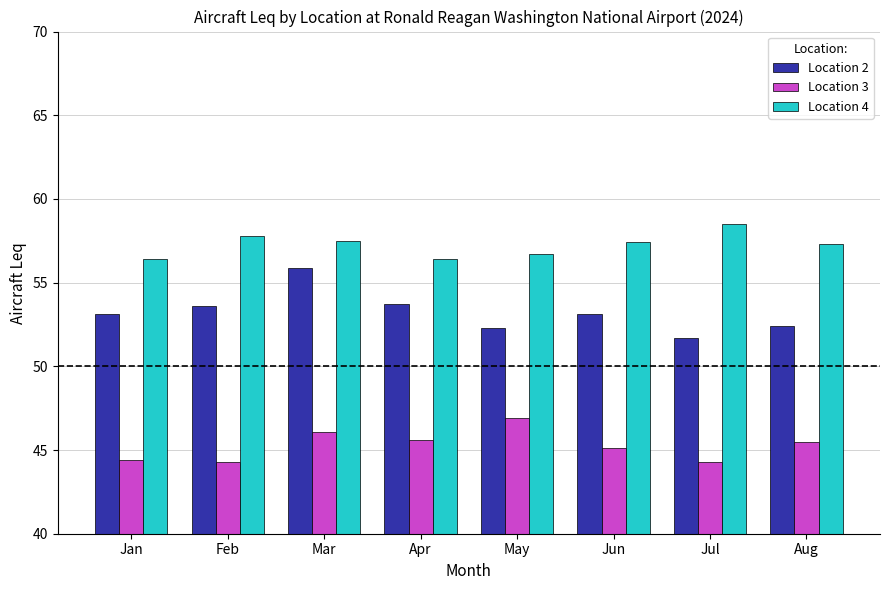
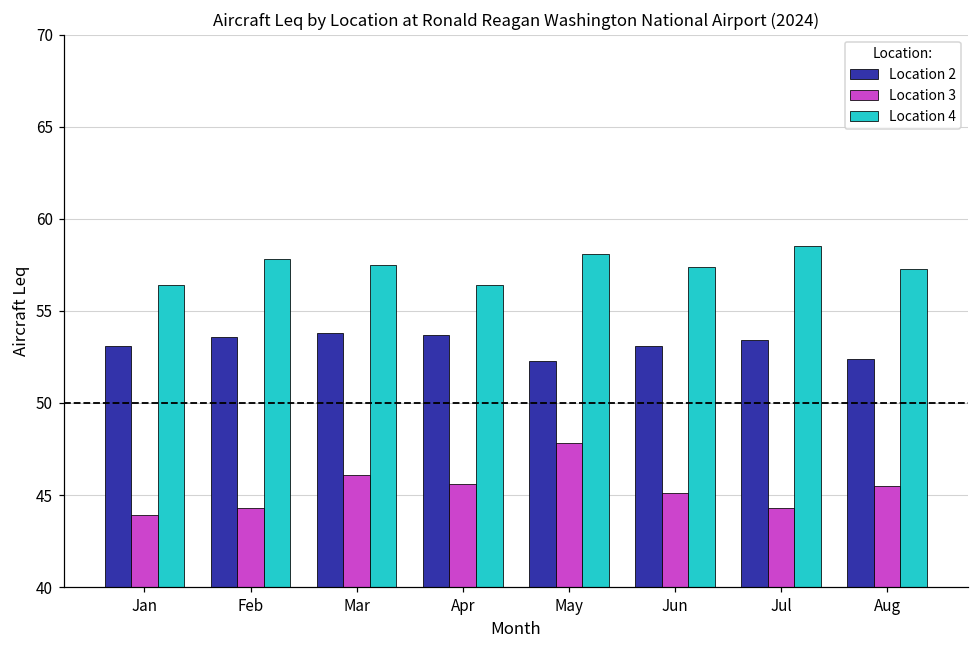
  {
    "Location 2": {
      "Jan": 53.1,
      "Feb": 53.6,
-     "Mar": 55.9,
+     "Mar": 53.8,
      "Apr": 53.7,
      "May": 52.3,
      "Jun": 53.1,
-     "Jul": 51.7,
+     "Jul": 53.4,
      "Aug": 52.4
    },
    "Location 3": {
-     "Jan": 44.4,
+     "Jan": 43.9,
      "Feb": 44.3,
      "Mar": 46.1,
      "Apr": 45.6,
-     "May": 46.9,
+     "May": 47.8,
      "Jun": 45.1,
      "Jul": 44.3,
      "Aug": 45.5
    },
    "Location 4": {
      "Jan": 56.4,
      "Feb": 57.8,
      "Mar": 57.5,
      "Apr": 56.4,
-     "May": 56.7,
+     "May": 58.1,
      "Jun": 57.4,
      "Jul": 58.5,
      "Aug": 57.3
    }
  }
